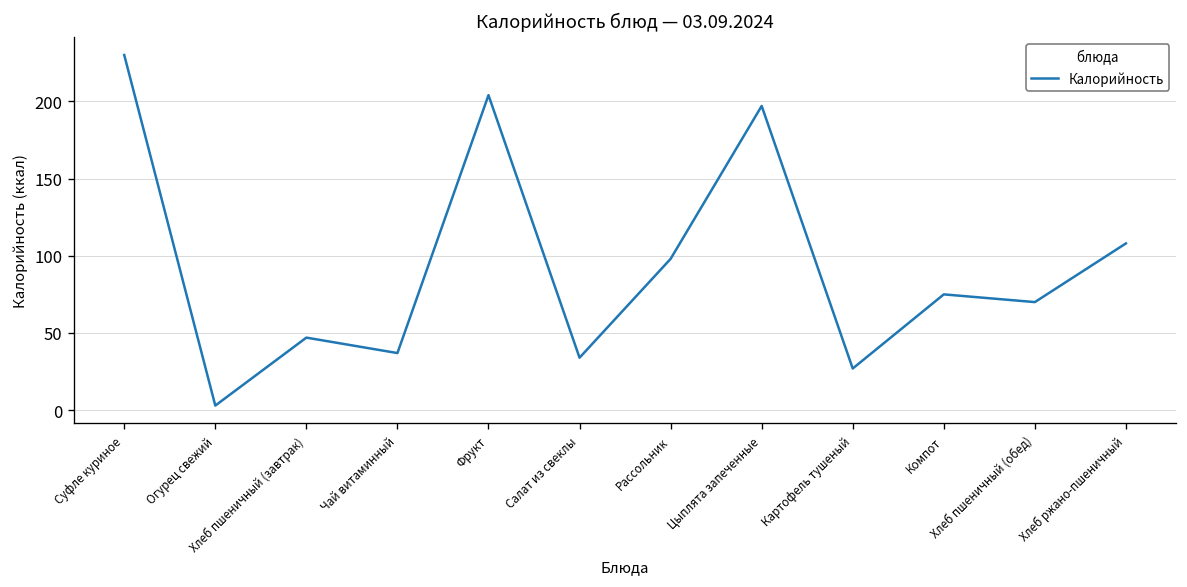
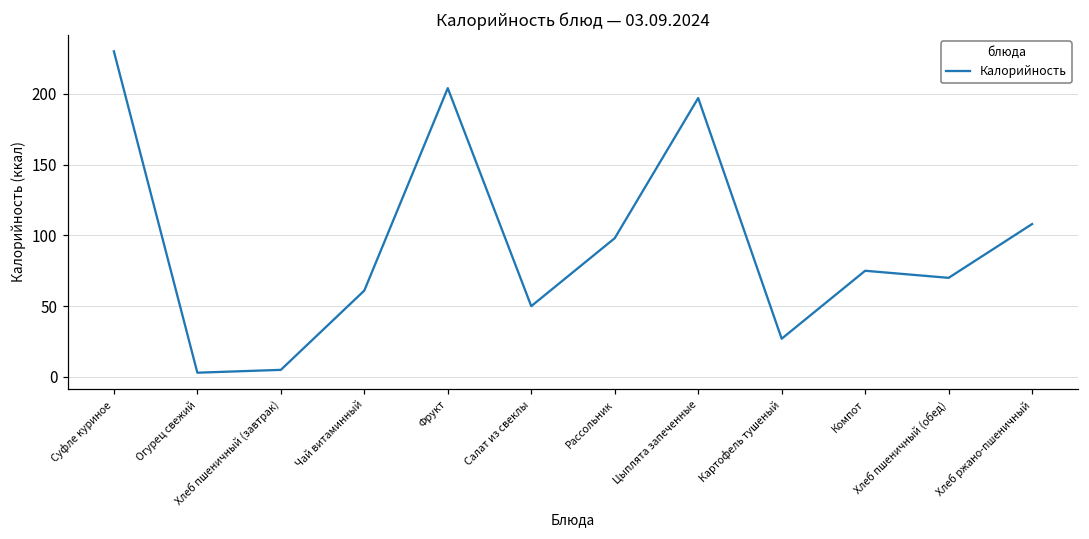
  {
    "Суфле куриное": 230,
    "Огурец свежий": 3,
-   "Хлеб пшеничный (завтрак)": 47,
-   "Чай витаминный": 37,
+   "Хлеб пшеничный (завтрак)": 5,
+   "Чай витаминный": 61,
    "Фрукт": 204,
-   "Салат из свеклы": 34,
+   "Салат из свеклы": 50,
    "Рассольник": 98,
    "Цыплята запеченные": 197,
    "Картофель тушеный": 27,
    "Компот": 75,
    "Хлеб пшеничный (обед)": 70,
    "Хлеб ржано-пшеничный": 108
  }
